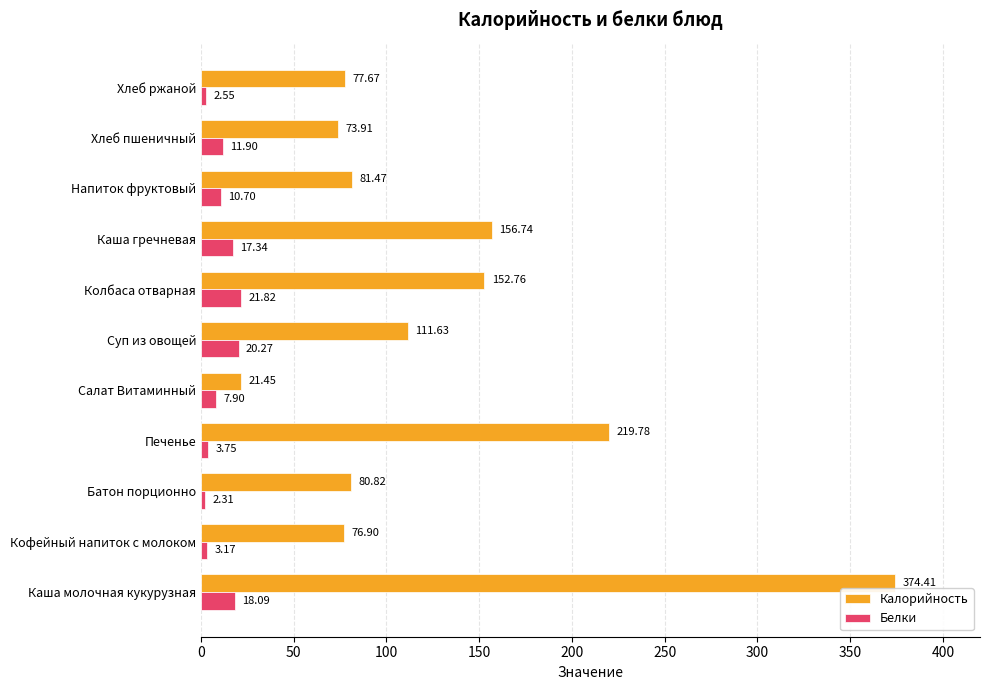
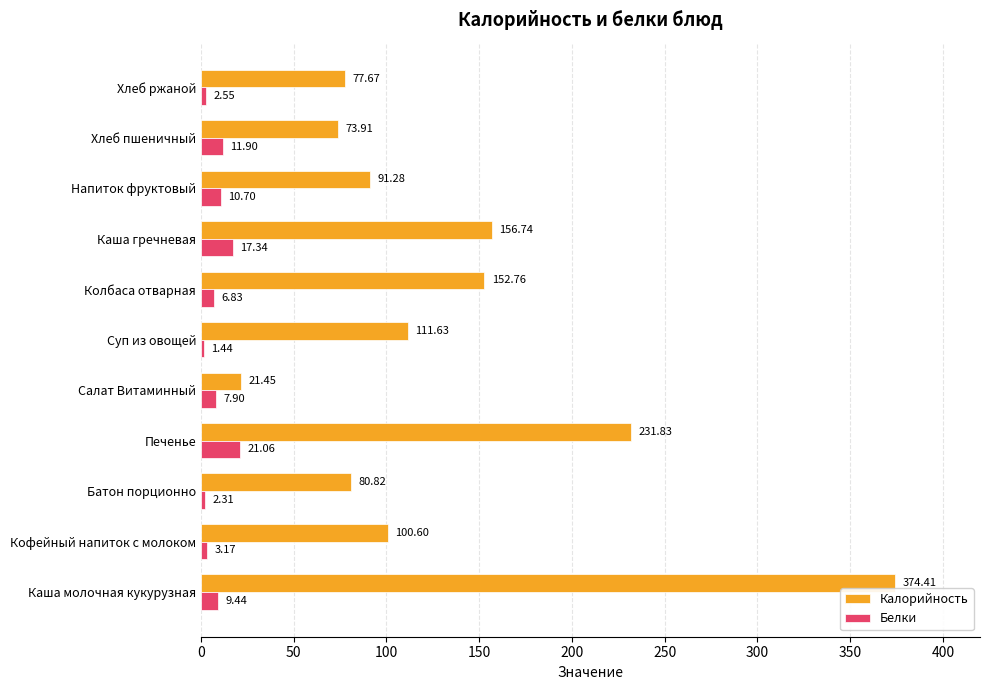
  {
    "Калорийность": {
      "Хлеб ржаной": 77.67,
      "Хлеб пшеничный": 73.91,
-     "Напиток фруктовый": 81.47,
+     "Напиток фруктовый": 91.28,
      "Каша гречневая": 156.74,
      "Колбаса отварная": 152.76,
      "Суп из овощей": 111.63,
      "Салат Витаминный": 21.45,
-     "Печенье": 219.78,
+     "Печенье": 231.83,
      "Батон порционно": 80.82,
-     "Кофейный напиток с молоком": 76.90,
+     "Кофейный напиток с молоком": 100.60,
      "Каша молочная кукурузная": 374.41
    },
    "Белки": {
      "Хлеб ржаной": 2.55,
      "Хлеб пшеничный": 11.90,
      "Напиток фруктовый": 10.70,
      "Каша гречневая": 17.34,
-     "Колбаса отварная": 21.82,
-     "Суп из овощей": 20.27,
+     "Колбаса отварная": 6.83,
+     "Суп из овощей": 1.44,
      "Салат Витаминный": 7.90,
-     "Печенье": 3.75,
+     "Печенье": 21.06,
      "Батон порционно": 2.31,
      "Кофейный напиток с молоком": 3.17,
-     "Каша молочная кукурузная": 18.09
+     "Каша молочная кукурузная": 9.44
    }
  }
